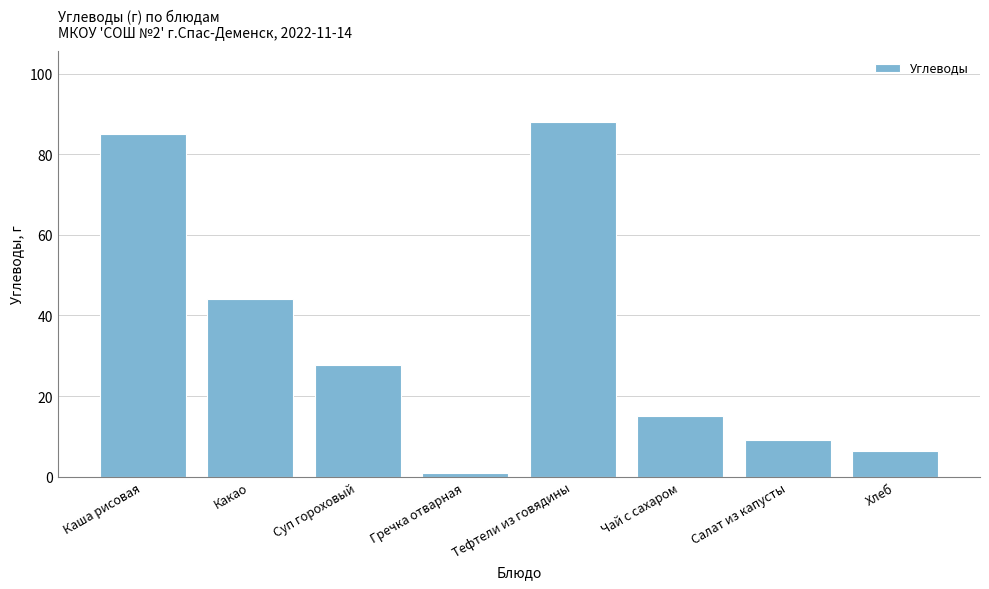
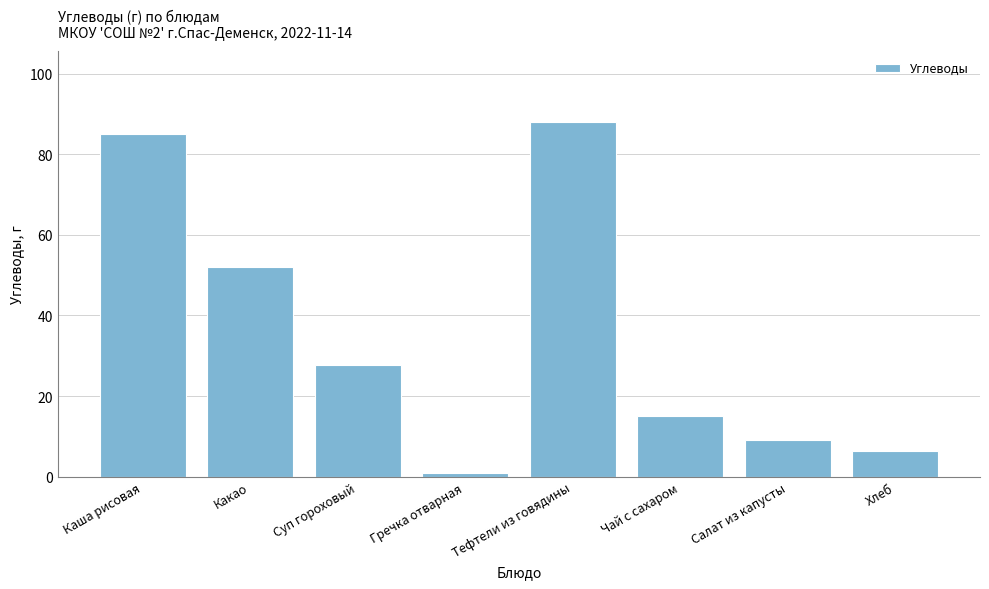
  {
    "Каша рисовая": 85,
-   "Какао": 44,
+   "Какао": 52,
    "Суп гороховый": 28,
    "Гречка отварная": 1,
    "Тефтели из говядины": 88,
    "Чай с сахаром": 15,
    "Салат из капусты": 9,
    "Хлеб": 6
  }
